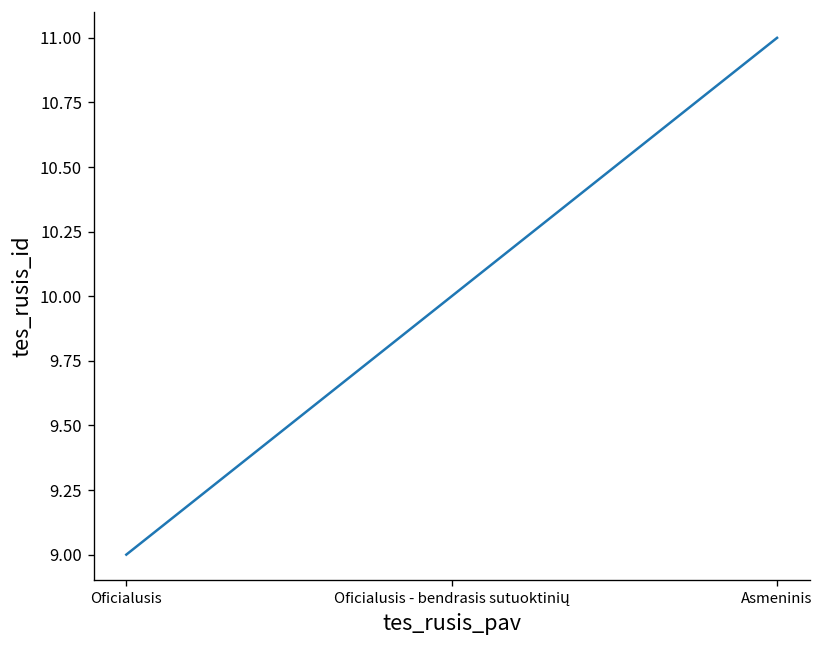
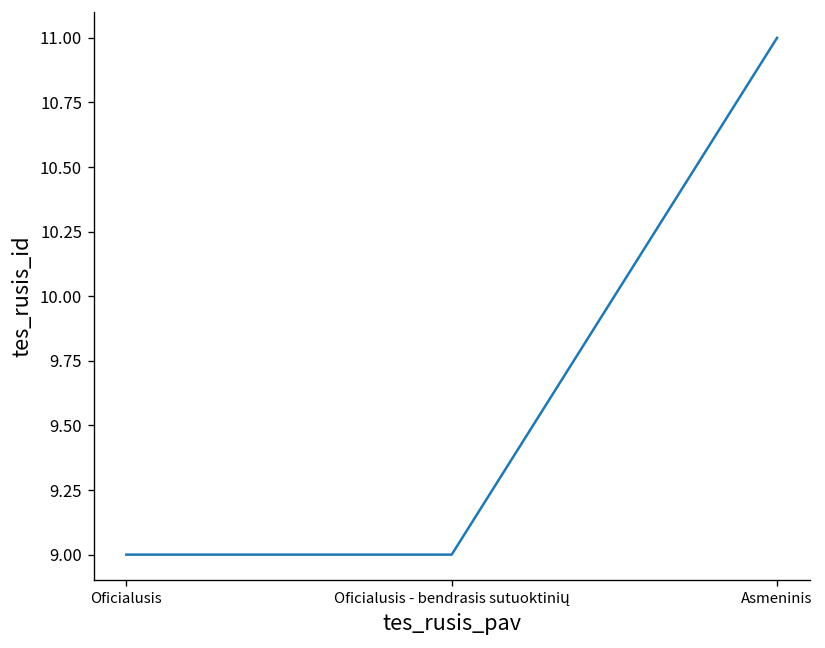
  {
    "Oficialusis": 9,
-   "Oficialusis - bendrasis sutuoktinių": 10,
+   "Oficialusis - bendrasis sutuoktinių": 9,
    "Asmeninis": 11
  }
